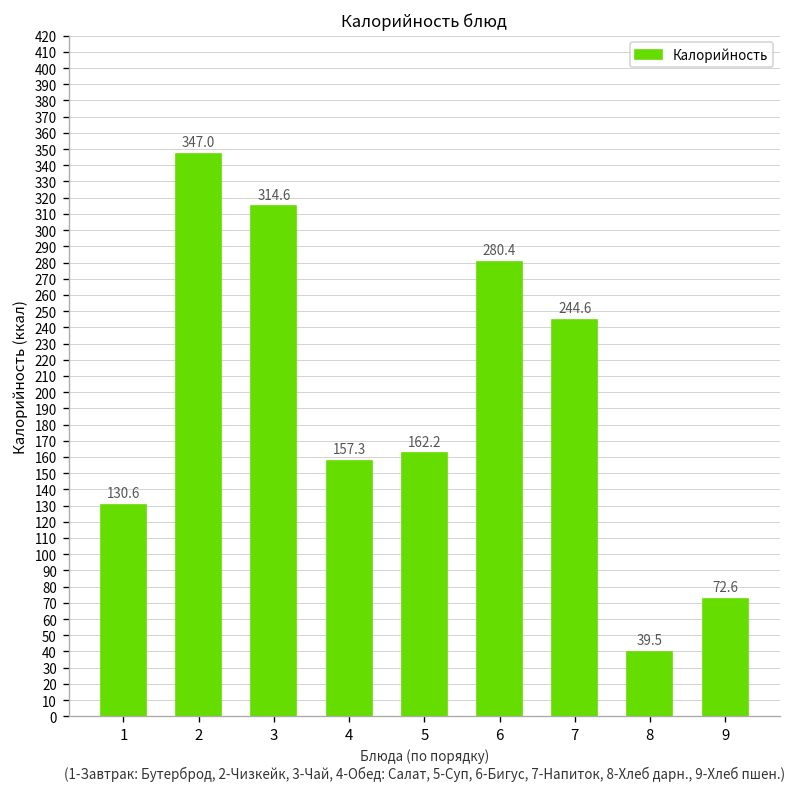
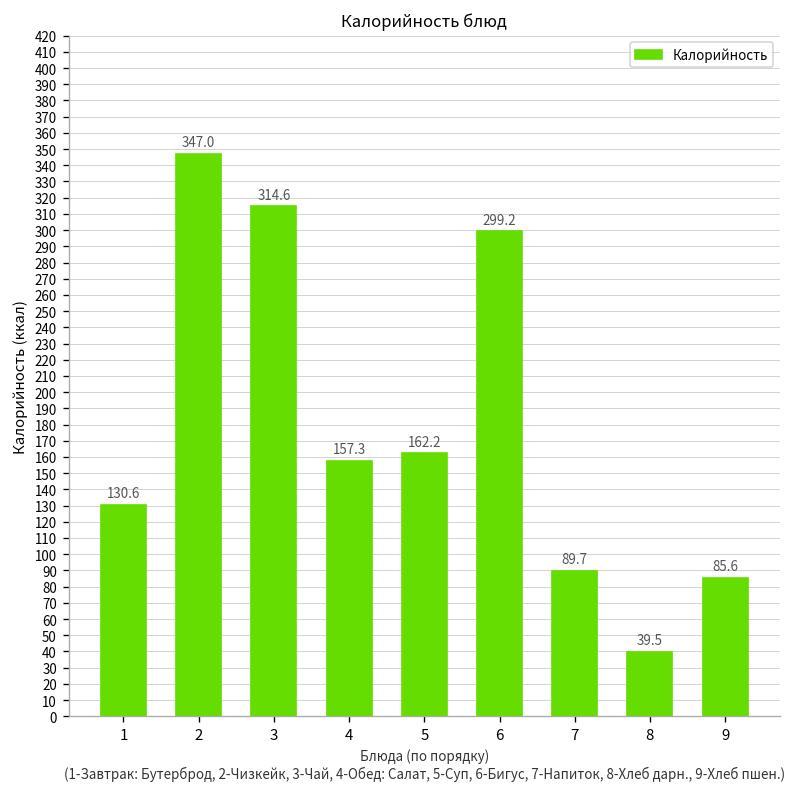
  {
    "1": 130.6,
    "2": 347.0,
    "3": 314.6,
    "4": 157.3,
    "5": 162.2,
-   "6": 280.4,
-   "7": 244.6,
+   "6": 299.2,
+   "7": 89.7,
    "8": 39.5,
-   "9": 72.6
+   "9": 85.6
  }
